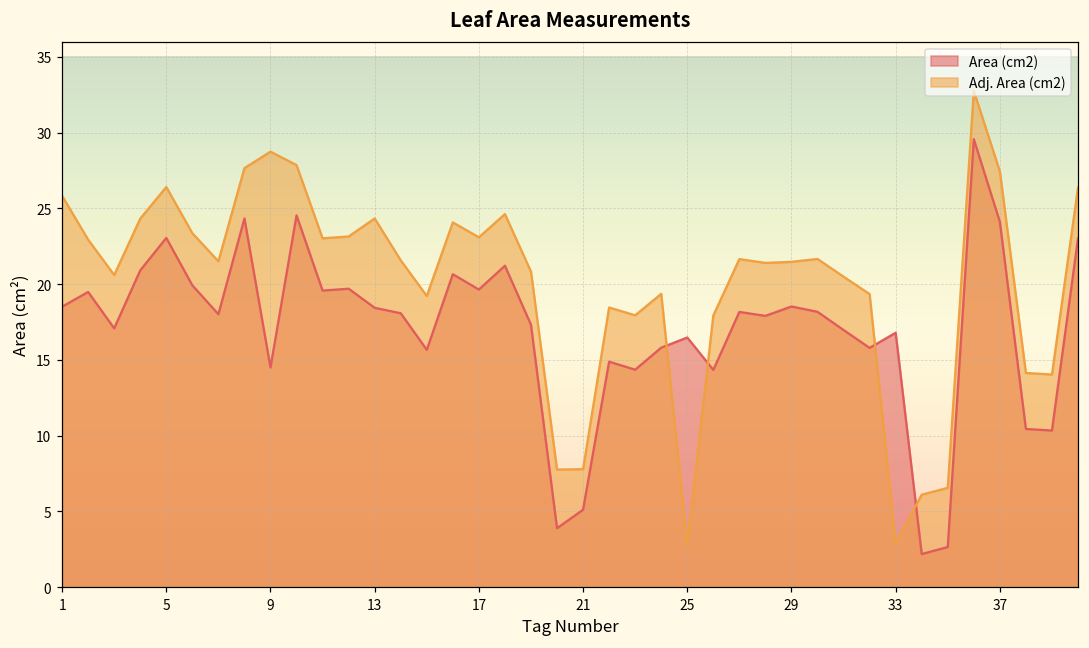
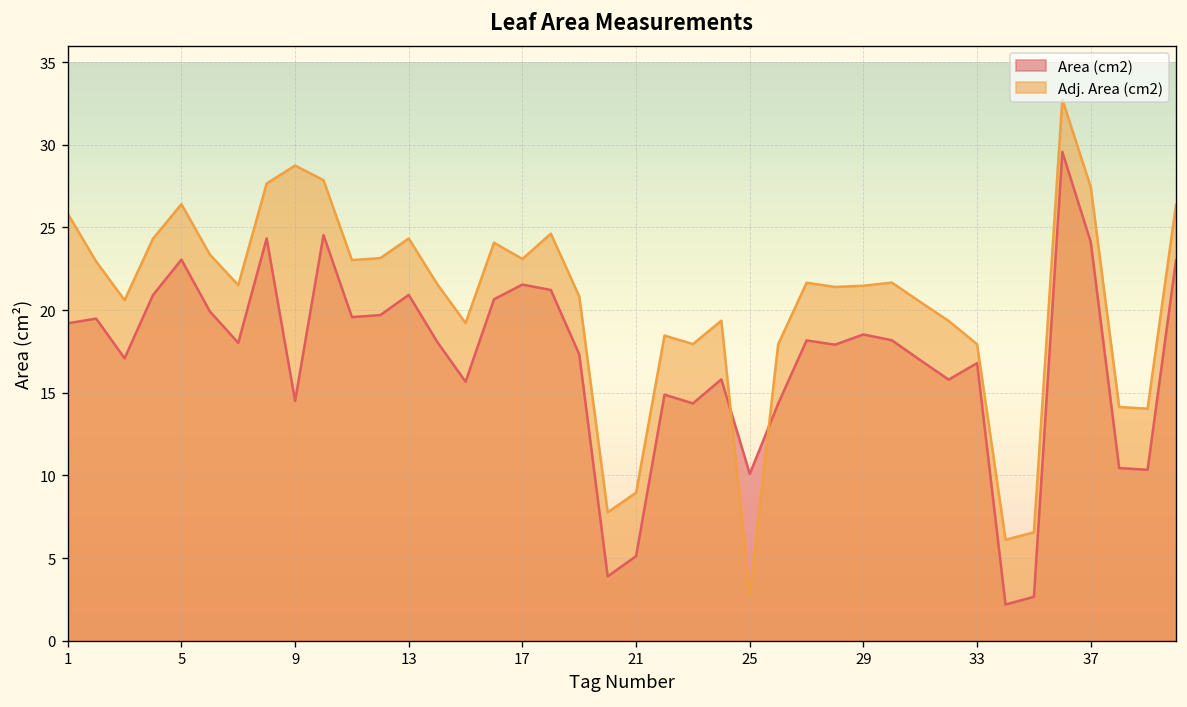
  {
    "Area (cm2)": {
-     "1": 18.5,
+     "1": 19.2,
      "5": 23.1,
      "9": 14.5,
-     "13": 18.4,
-     "17": 19.6,
+     "13": 20.9,
+     "17": 21.5,
      "21": 5.1,
-     "25": 16.5,
+     "25": 10.1,
      "29": 18.5,
      "33": 16.8,
      "37": 24.1
    },
    "Adj. Area (cm2)": {
      "1": 25.8,
      "5": 26.4,
      "9": 28.7,
      "13": 24.3,
      "17": 23.1,
-     "21": 7.8,
+     "21": 9.0,
      "25": 2.8,
      "29": 21.5,
-     "33": 2.9,
+     "33": 17.9,
      "37": 27.4
    }
  }
